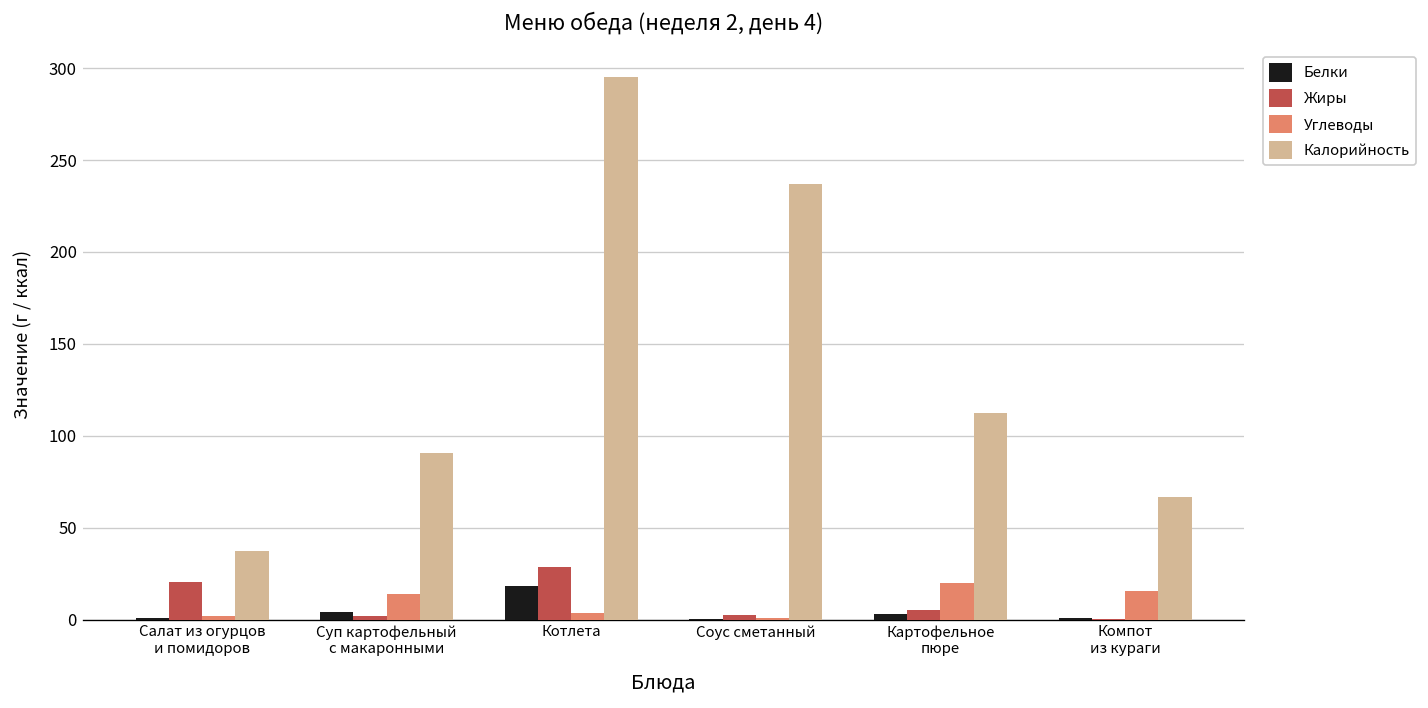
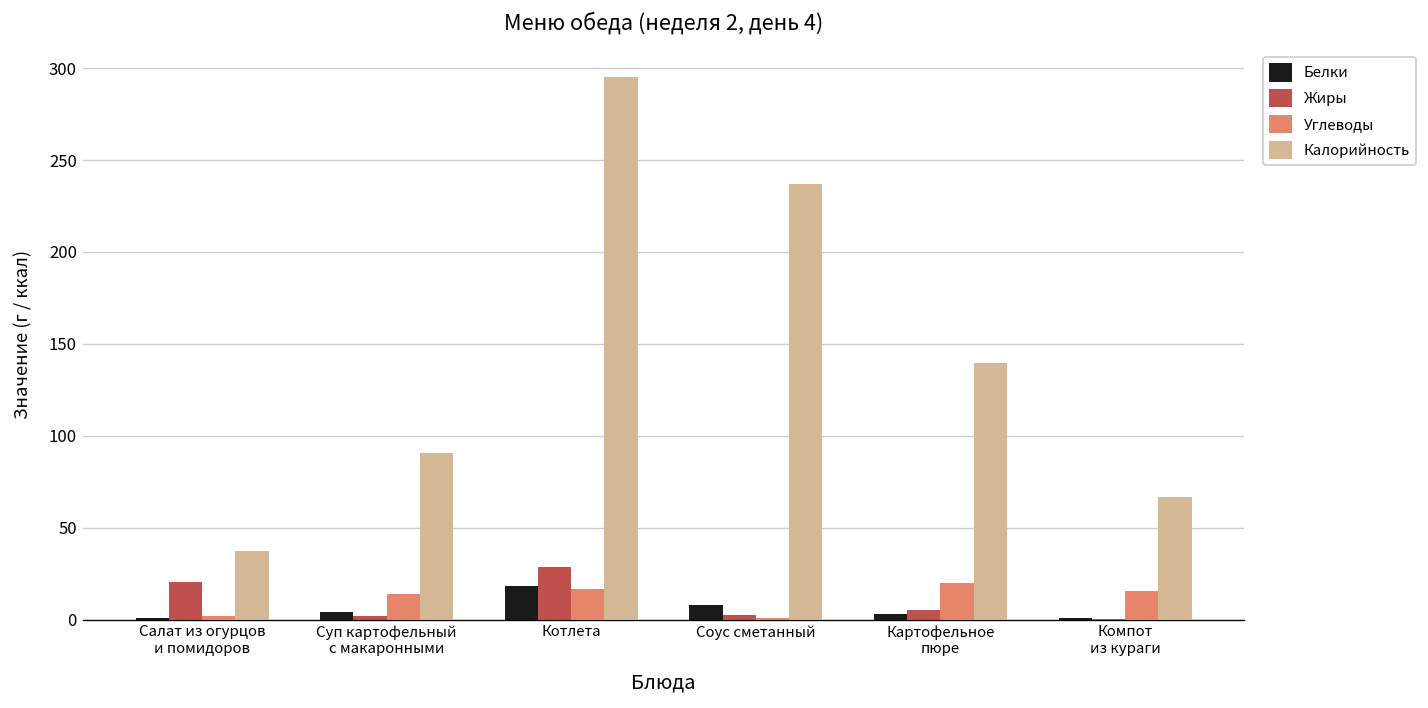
  {
    "Белки": {
      "Суп картофельный с макаронными": 4,
      "Котлета": 18,
-     "Соус сметанный": 0,
+     "Соус сметанный": 8,
      "Картофельное пюре": 3
    },
    "Жиры": {
      "Салат из огурцов и помидоров": 21,
      "Суп картофельный с макаронными": 2,
      "Котлета": 29,
      "Соус сметанный": 3,
      "Картофельное пюре": 5
    },
    "Углеводы": {
      "Салат из огурцов и помидоров": 2,
      "Суп картофельный с макаронными": 14,
-     "Котлета": 3,
+     "Котлета": 16,
      "Картофельное пюре": 20,
      "Компот из кураги": 16
    },
    "Калорийность": {
      "Салат из огурцов и помидоров": 38,
      "Суп картофельный с макаронными": 91,
      "Котлета": 295,
      "Соус сметанный": 237,
-     "Картофельное пюре": 112,
+     "Картофельное пюре": 139,
      "Компот из кураги": 67
    }
  }
